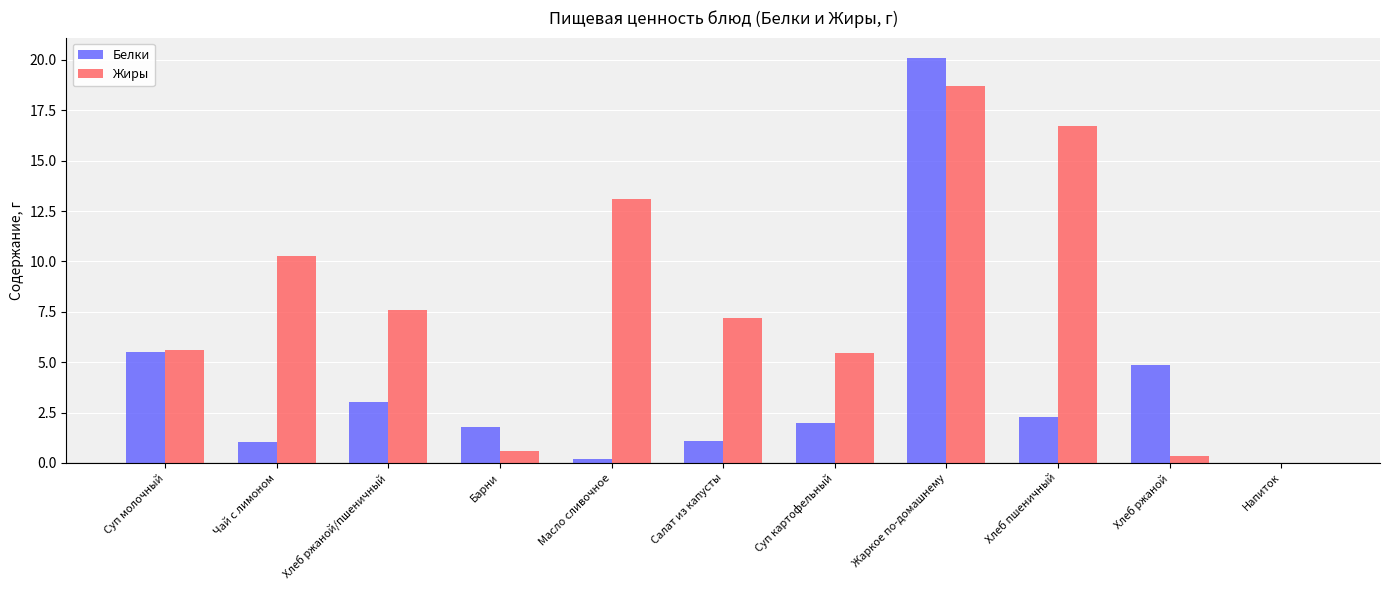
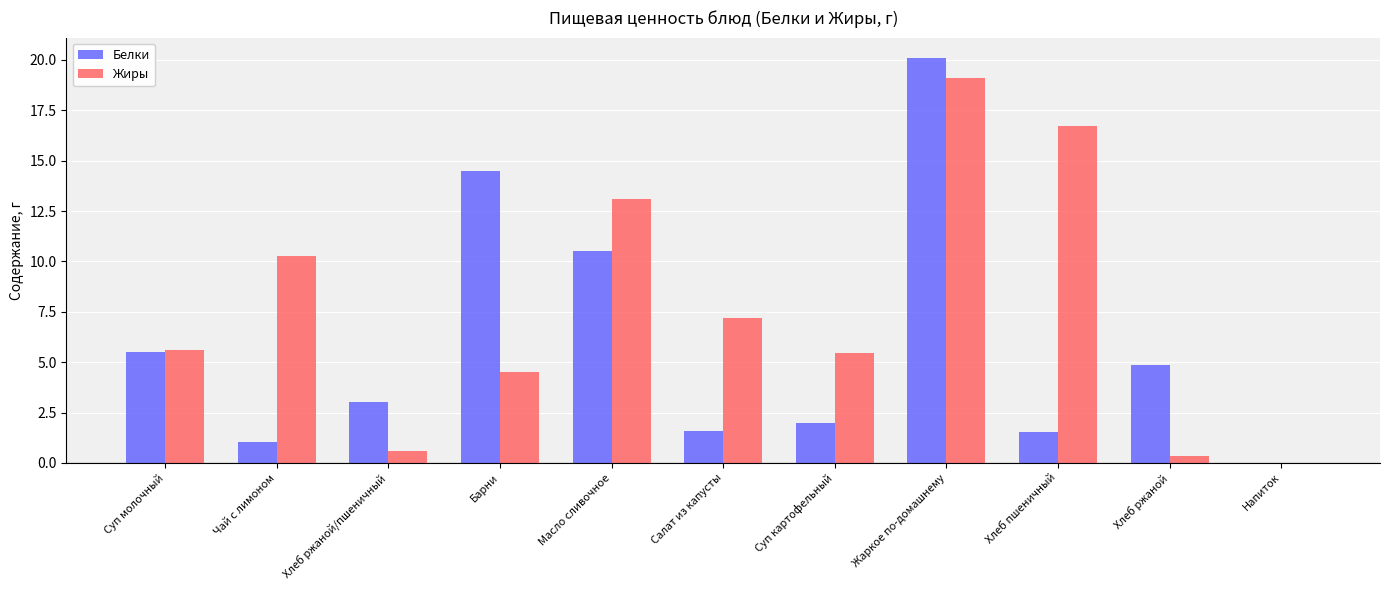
  {
    "Белки": {
      "Суп молочный": 5.5,
      "Чай с лимоном": 1.0,
      "Хлеб ржаной/пшеничный": 3.0,
-     "Барни": 1.8,
-     "Масло сливочное": 0.2,
-     "Салат из капусты": 1.1,
+     "Барни": 14.5,
+     "Масло сливочное": 10.5,
+     "Салат из капусты": 1.6,
      "Суп картофельный": 2.0,
      "Жаркое по-домашнему": 20.1,
-     "Хлеб пшеничный": 2.3,
+     "Хлеб пшеничный": 1.5,
      "Хлеб ржаной": 4.8,
      "Напиток": 0.0
    },
    "Жиры": {
      "Суп молочный": 5.6,
      "Чай с лимоном": 10.3,
-     "Хлеб ржаной/пшеничный": 7.6,
-     "Барни": 0.6,
+     "Хлеб ржаной/пшеничный": 0.6,
+     "Барни": 4.5,
      "Масло сливочное": 13.1,
      "Салат из капусты": 7.2,
      "Суп картофельный": 5.5,
-     "Жаркое по-домашнему": 18.7,
+     "Жаркое по-домашнему": 19.1,
      "Хлеб пшеничный": 16.7,
      "Хлеб ржаной": 0.4,
      "Напиток": 0.0
    }
  }
